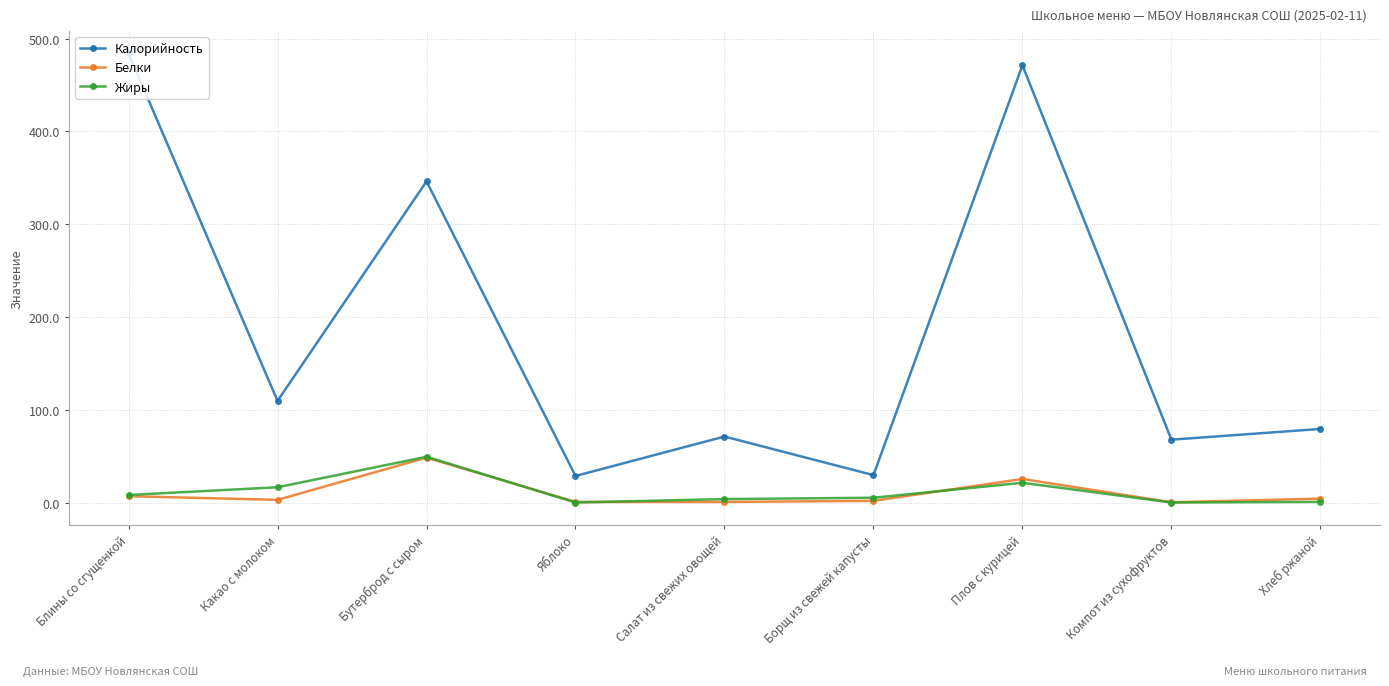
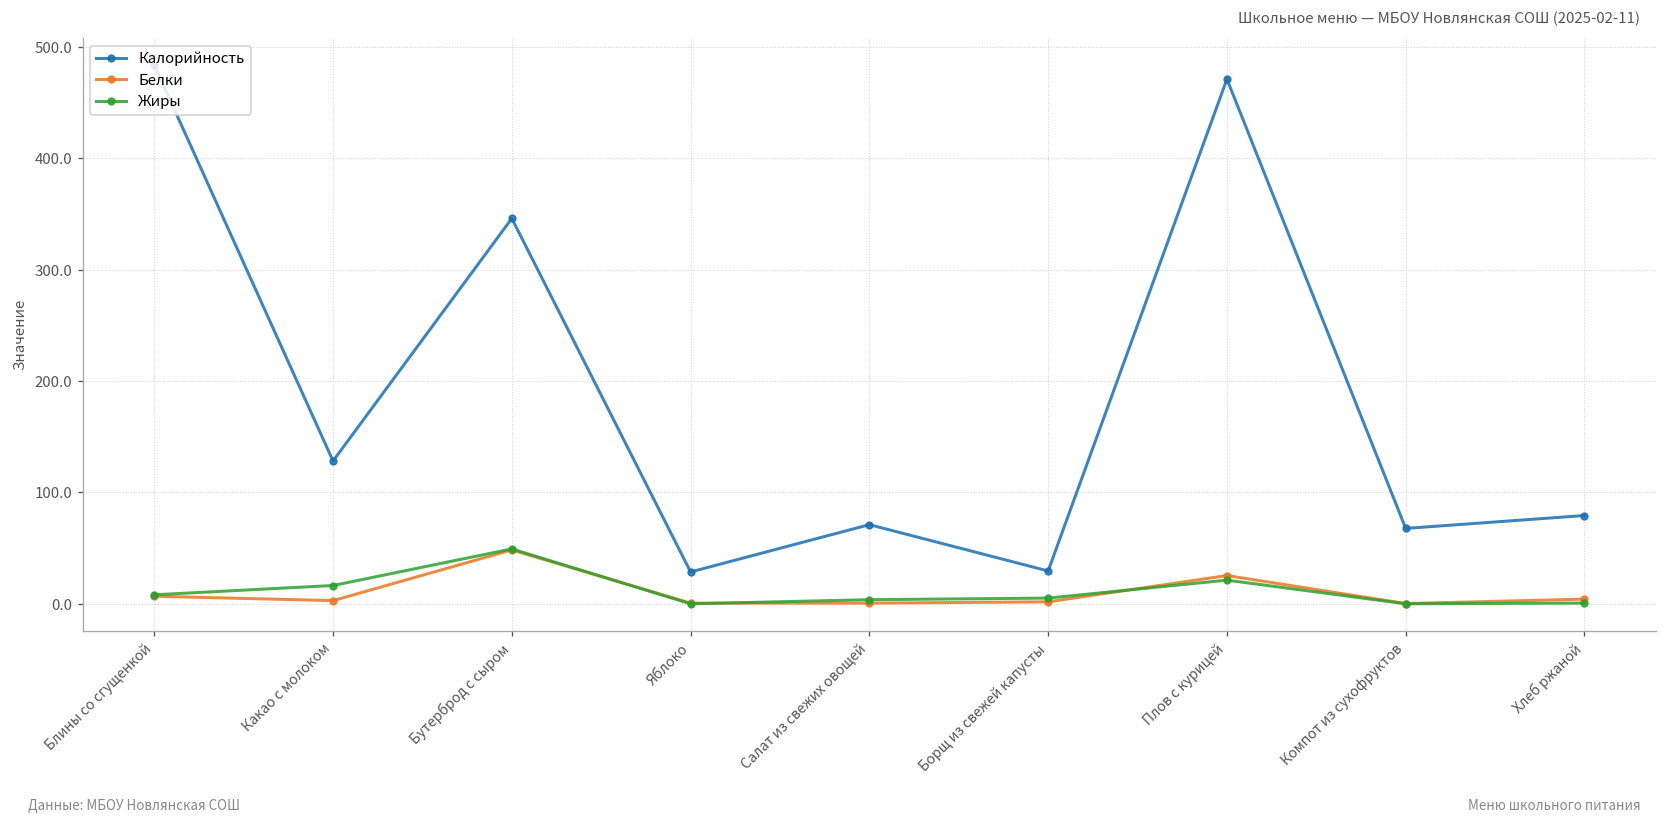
  {
    "Калорийность": {
-     "Какао с молоком": 110,
+     "Какао с молоком": 130,
      "Бутерброд с сыром": 350,
      "Яблоко": 30,
      "Салат из свежих овощей": 70,
      "Борщ из свежей капусты": 30,
      "Плов с курицей": 470,
      "Компот из сухофруктов": 70,
      "Хлеб ржаной": 80
    },
    "Белки": {
      "Какао с молоком": 0,
      "Салат из свежих овощей": 0,
      "Борщ из свежей капусты": 0,
      "Плов с курицей": 30,
      "Хлеб ржаной": 0
    },
    "Жиры": {
      "Какао с молоком": 20,
      "Салат из свежих овощей": 0,
      "Борщ из свежей капусты": 10,
      "Плов с курицей": 20,
      "Хлеб ржаной": 0
    }
  }
